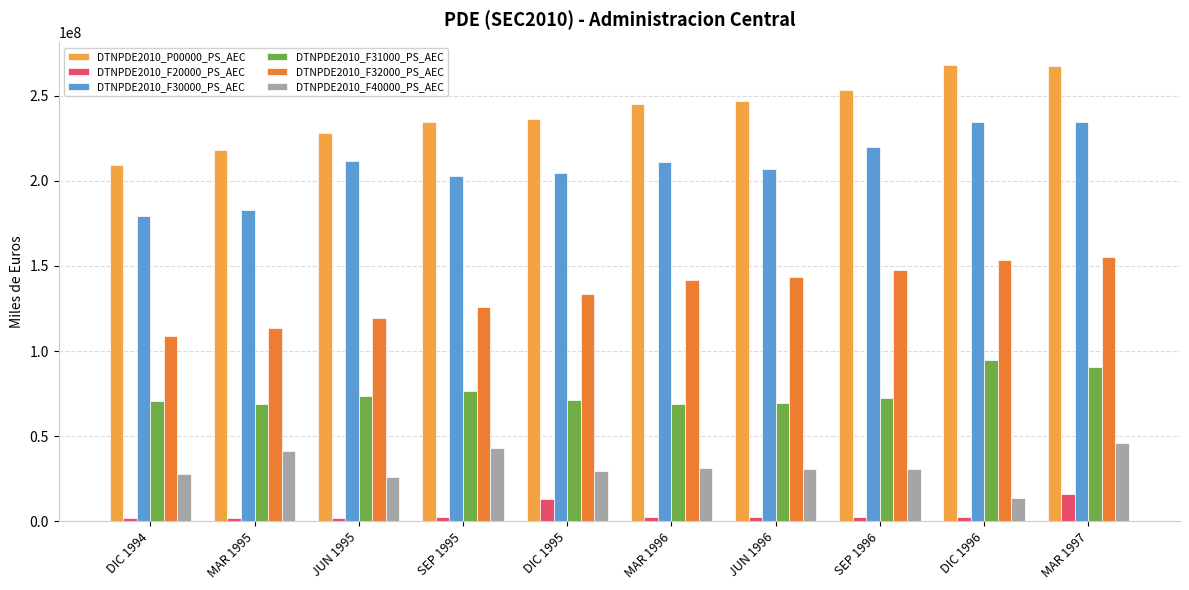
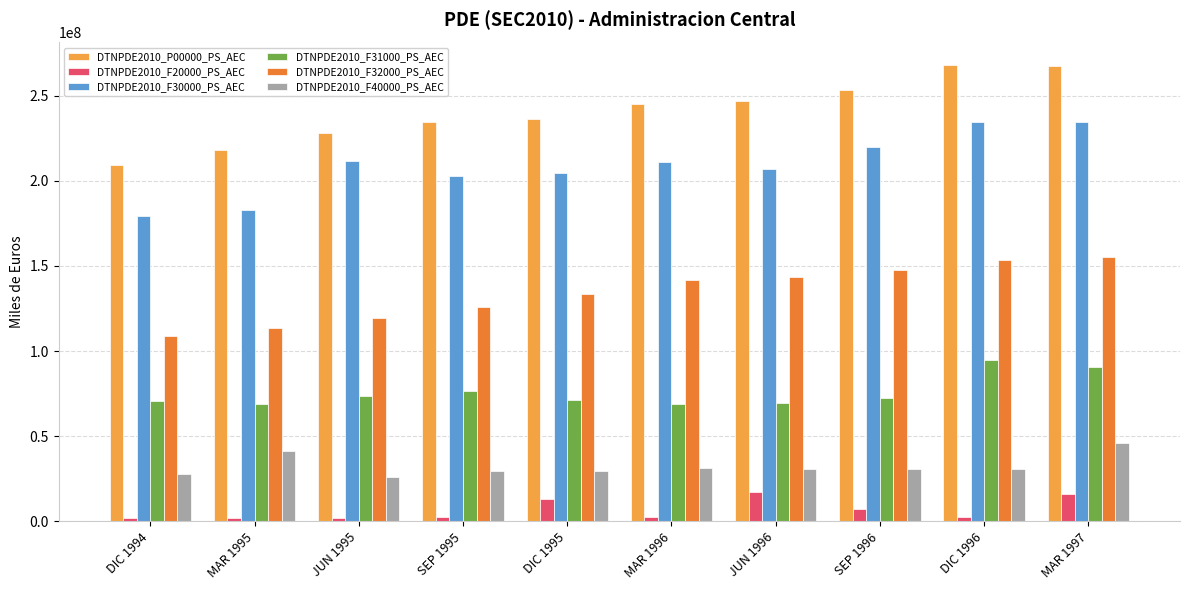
  {
    "DTNPDE2010_F20000_PS_AEC": {
      "DIC 1994": 2000000,
      "MAR 1995": 2000000,
      "JUN 1995": 2000000,
      "SEP 1995": 2000000,
      "DIC 1995": 13000000,
      "MAR 1996": 2000000,
-     "JUN 1996": 2000000,
-     "SEP 1996": 2000000,
+     "JUN 1996": 17000000,
+     "SEP 1996": 7000000,
      "DIC 1996": 2000000,
      "MAR 1997": 16000000
    },
    "DTNPDE2010_F30000_PS_AEC": {
      "DIC 1994": 180000000,
      "MAR 1995": 183000000,
      "JUN 1995": 211000000,
      "SEP 1995": 203000000,
      "DIC 1995": 204000000,
      "MAR 1996": 211000000,
      "JUN 1996": 207000000,
      "SEP 1996": 220000000,
      "DIC 1996": 235000000,
      "MAR 1997": 235000000
    },
    "DTNPDE2010_F31000_PS_AEC": {
      "DIC 1994": 71000000,
      "MAR 1995": 69000000,
      "JUN 1995": 74000000,
      "SEP 1995": 76000000,
      "DIC 1995": 71000000,
      "MAR 1996": 69000000,
      "JUN 1996": 69000000,
      "SEP 1996": 72000000,
      "DIC 1996": 95000000,
      "MAR 1997": 91000000
    },
    "DTNPDE2010_F40000_PS_AEC": {
      "DIC 1994": 28000000,
      "MAR 1995": 41000000,
      "JUN 1995": 26000000,
-     "SEP 1995": 43000000,
+     "SEP 1995": 30000000,
      "DIC 1995": 30000000,
      "MAR 1996": 31000000,
      "JUN 1996": 31000000,
      "SEP 1996": 31000000,
-     "DIC 1996": 14000000,
+     "DIC 1996": 31000000,
      "MAR 1997": 46000000
    }
  }
